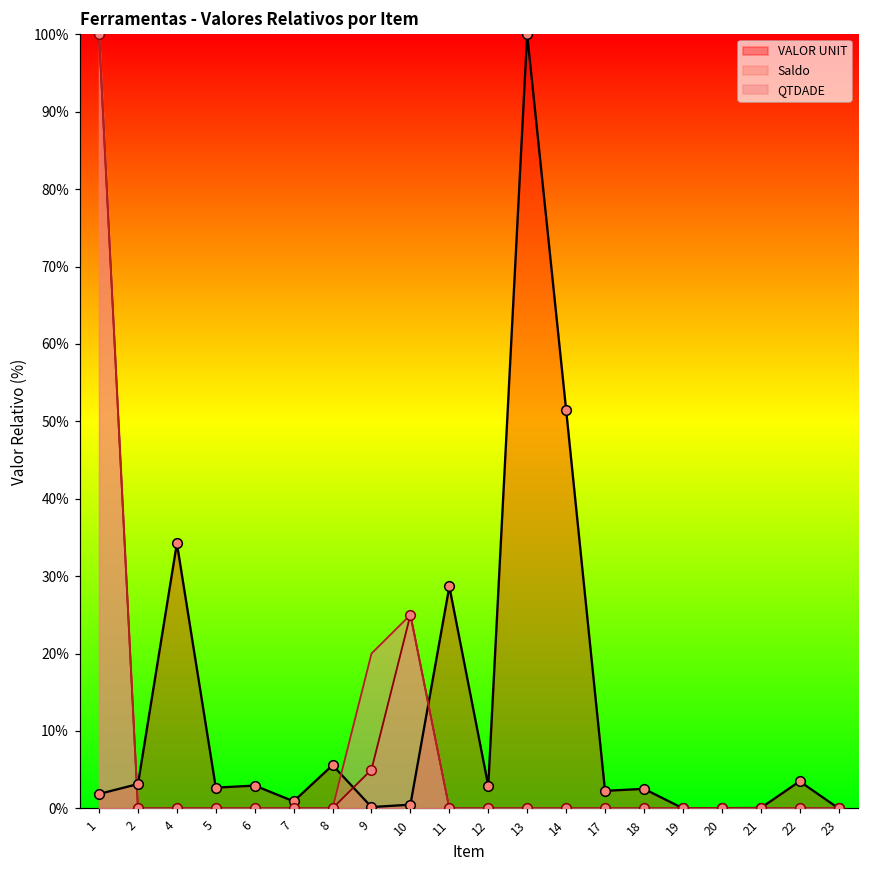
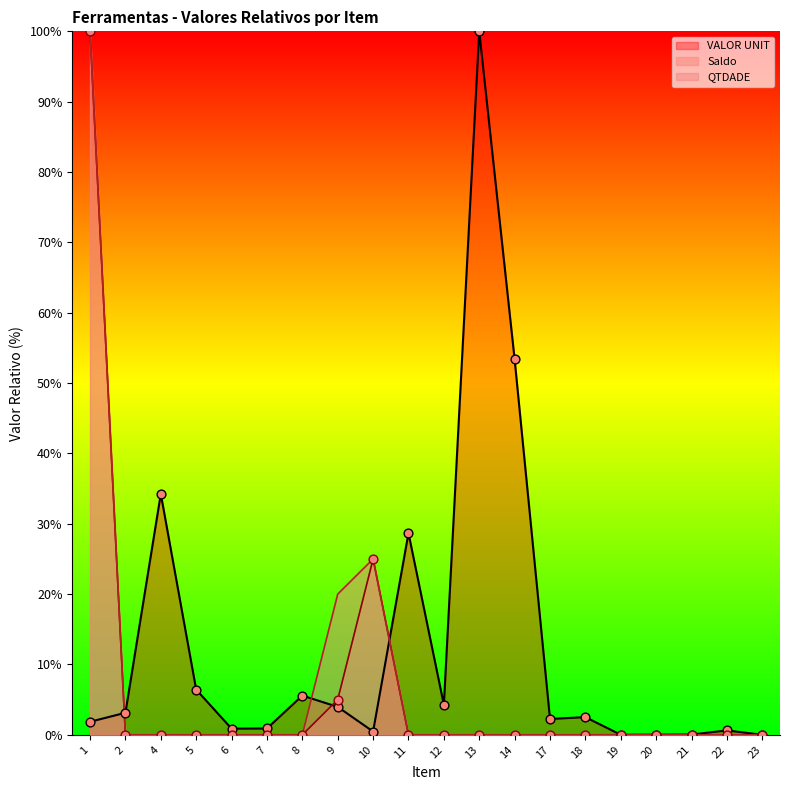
  {
    "VALOR UNIT": {
      "1": "2%",
      "2": "3%",
      "4": "34%",
-     "5": "3%",
-     "6": "3%",
+     "5": "6%",
+     "6": "1%",
      "7": "1%",
      "8": "6%",
-     "9": "0%",
+     "9": "4%",
      "10": "0%",
      "11": "29%",
-     "12": "3%",
+     "12": "4%",
      "13": "100%",
-     "14": "52%",
+     "14": "53%",
      "17": "2%",
      "18": "3%",
-     "22": "3%"
+     "22": "1%"
    }
  }
